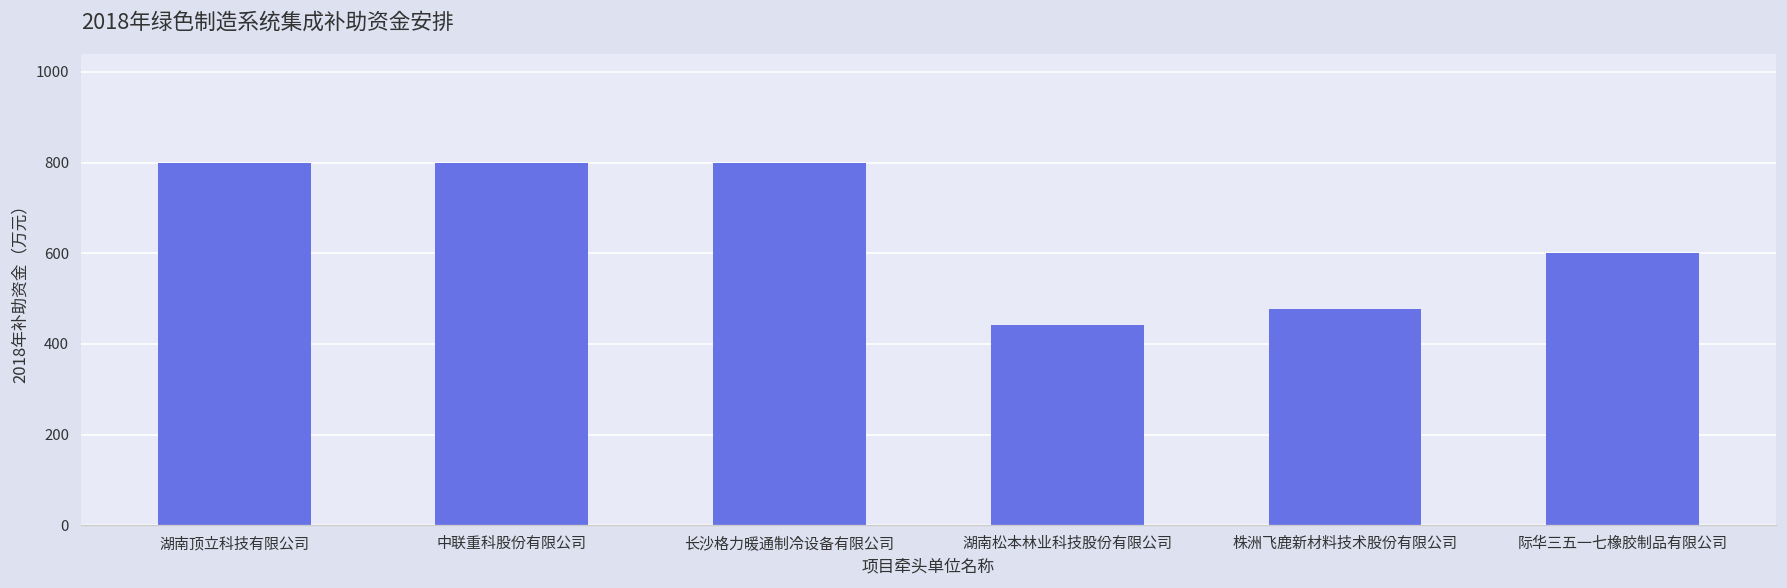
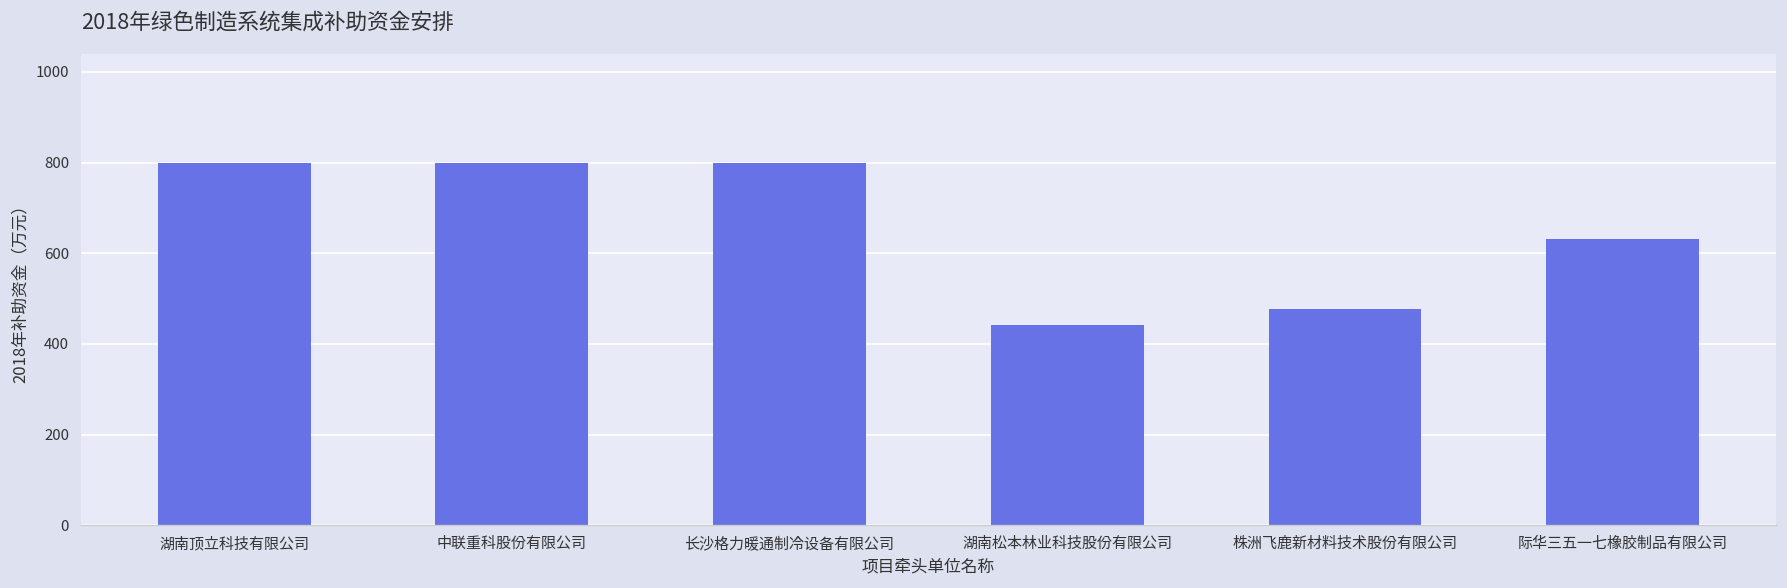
  {
    "湖南顶立科技有限公司": 800,
    "中联重科股份有限公司": 800,
    "长沙格力暖通制冷设备有限公司": 800,
    "湖南松本林业科技股份有限公司": 440,
    "株洲飞鹿新材料技术股份有限公司": 480,
-   "际华三五一七橡胶制品有限公司": 600
+   "际华三五一七橡胶制品有限公司": 630
  }
